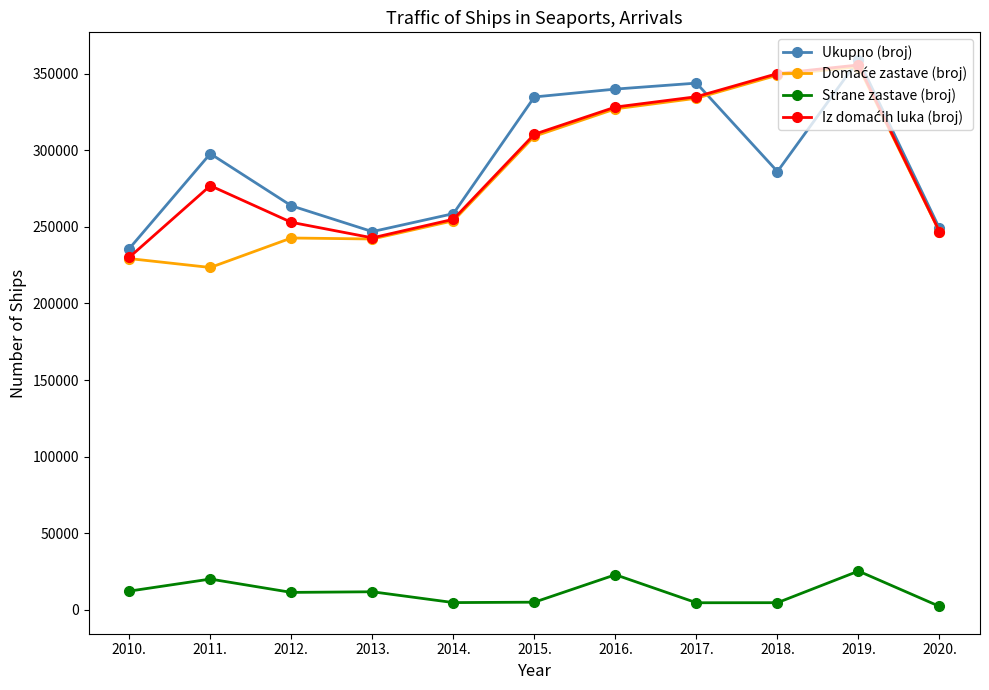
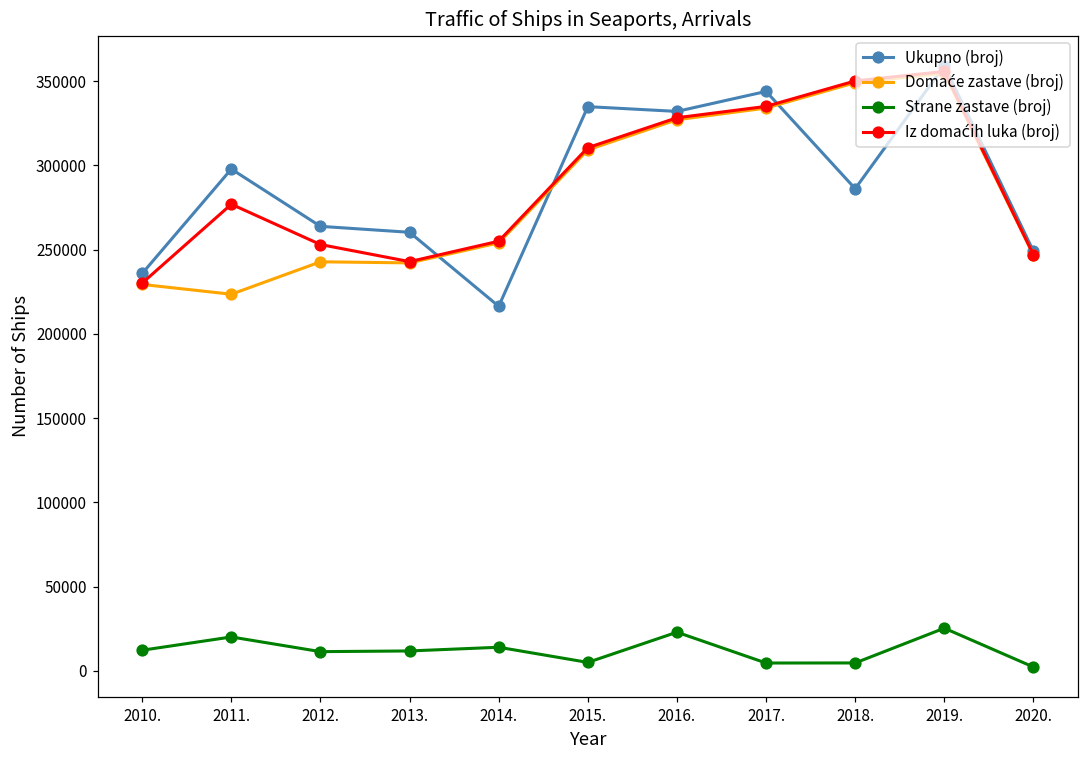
  {
    "Ukupno (broj)": {
      "2010.": 236000,
      "2011.": 298000,
      "2012.": 264000,
-     "2013.": 247000,
-     "2014.": 259000,
+     "2013.": 260000,
+     "2014.": 216000,
      "2015.": 335000,
-     "2016.": 340000,
+     "2016.": 332000,
      "2017.": 344000,
      "2018.": 286000,
      "2020.": 249000
    },
    "Domaće zastave (broj)": {
      "2011.": 224000,
      "2012.": 243000
    },
    "Strane zastave (broj)": {
      "2010.": 12000,
      "2011.": 20000,
      "2012.": 11000,
      "2013.": 12000,
-     "2014.": 5000,
+     "2014.": 14000,
      "2015.": 5000,
      "2016.": 23000,
      "2017.": 5000,
      "2018.": 5000,
      "2019.": 25000,
      "2020.": 2000
    },
    "Iz domaćih luka (broj)": {
      "2011.": 277000,
      "2012.": 253000
    }
  }
